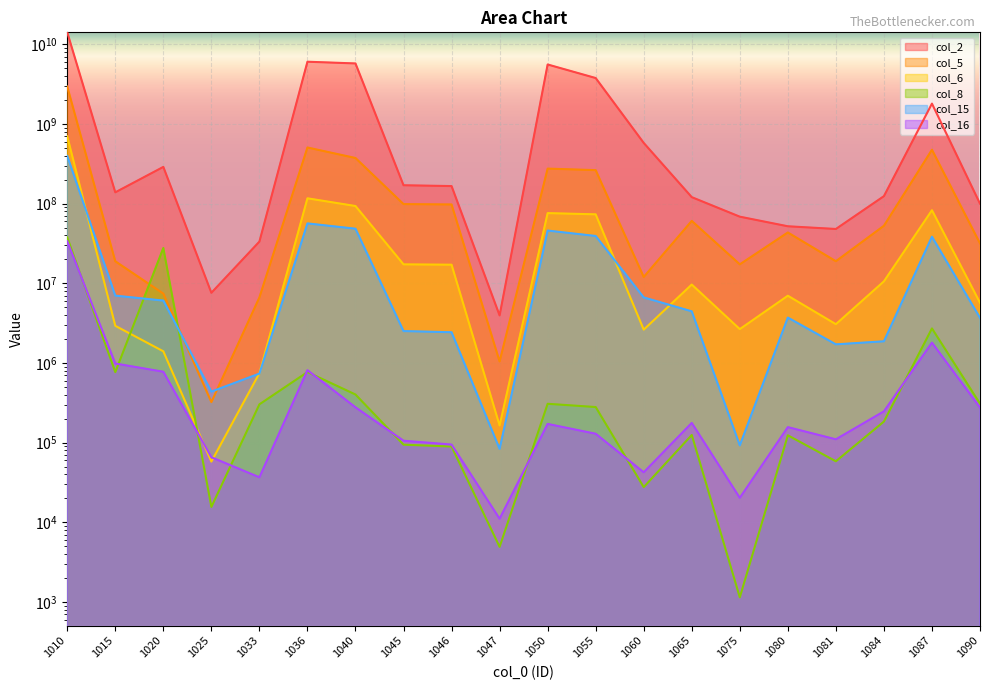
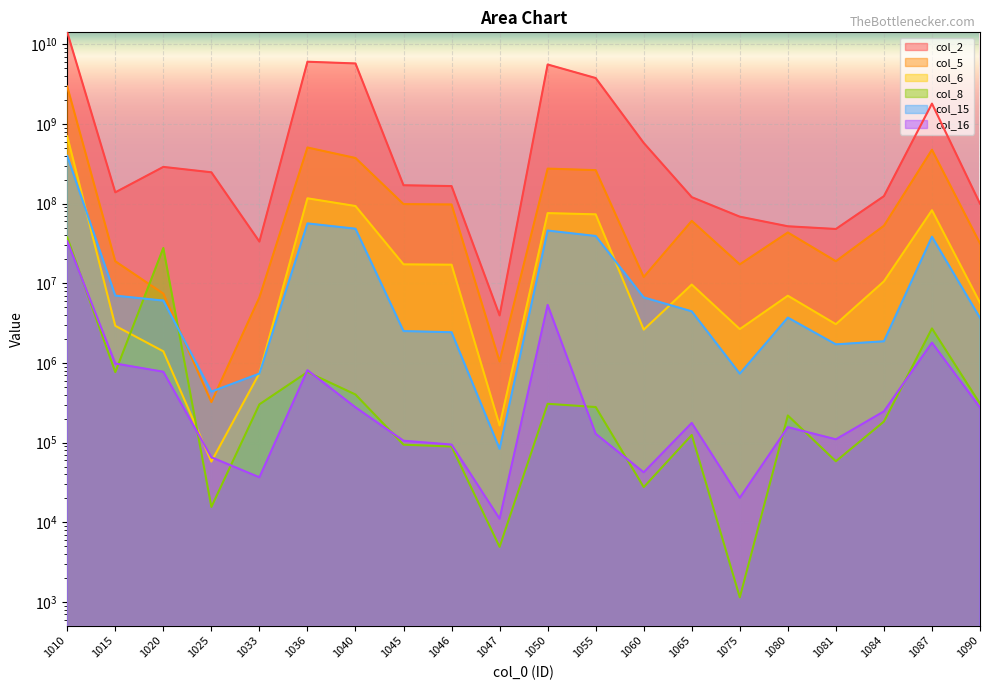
  {
    "col_2": {
      "1010": 14000000000,
      "1015": 140000000,
      "1020": 290000000,
-     "1025": 8000000,
+     "1025": 250000000,
      "1033": 33000000,
      "1036": 6000000000,
      "1040": 6000000000,
      "1045": 170000000,
      "1046": 170000000,
      "1047": 4000000,
      "1050": 6000000000,
      "1055": 4000000000,
      "1060": 600000000,
      "1065": 120000000,
      "1075": 70000000,
      "1080": 50000000,
      "1081": 50000000,
      "1084": 120000000,
      "1090": 100000000
    },
    "col_8": {
      "1010": 40000000,
      "1015": 800000,
      "1020": 28000000,
      "1025": 16000,
      "1033": 300000,
      "1040": 400000,
      "1045": 90000,
      "1047": 5000,
      "1050": 310000,
      "1055": 280000,
      "1060": 28000,
      "1065": 130000,
      "1075": 1100,
-     "1080": 120000,
+     "1080": 220000,
      "1081": 60000,
      "1084": 180000,
      "1087": 2700000,
      "1090": 310000
    },
    "col_15": {
      "1010": 400000000,
      "1015": 7000000,
      "1020": 6000000,
      "1025": 400000,
      "1036": 60000000,
      "1040": 50000000,
      "1045": 2500000,
      "1046": 2400000,
      "1047": 80000,
      "1050": 50000000,
      "1055": 40000000,
      "1060": 7000000,
      "1065": 4000000,
-     "1075": 90000,
+     "1075": 700000,
      "1080": 4000000,
      "1081": 1700000,
      "1084": 1900000,
      "1087": 40000000,
      "1090": 4000000
    },
    "col_16": {
      "1010": 34000000,
      "1015": 1000000,
      "1020": 800000,
      "1025": 70000,
      "1033": 40000,
      "1040": 280000,
      "1045": 110000,
      "1047": 11000,
-     "1050": 170000,
+     "1050": 5000000,
      "1055": 130000,
      "1060": 40000,
      "1065": 180000,
      "1075": 20000,
      "1080": 160000,
      "1081": 110000,
      "1084": 250000,
      "1087": 1800000,
      "1090": 280000
    }
  }
